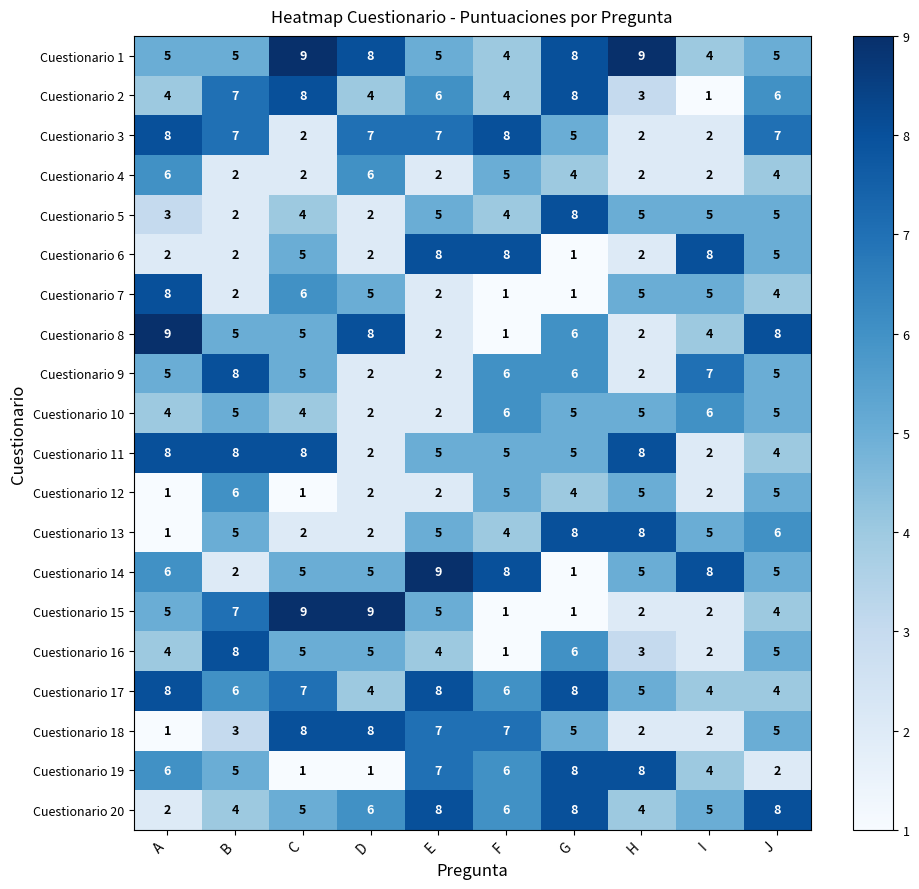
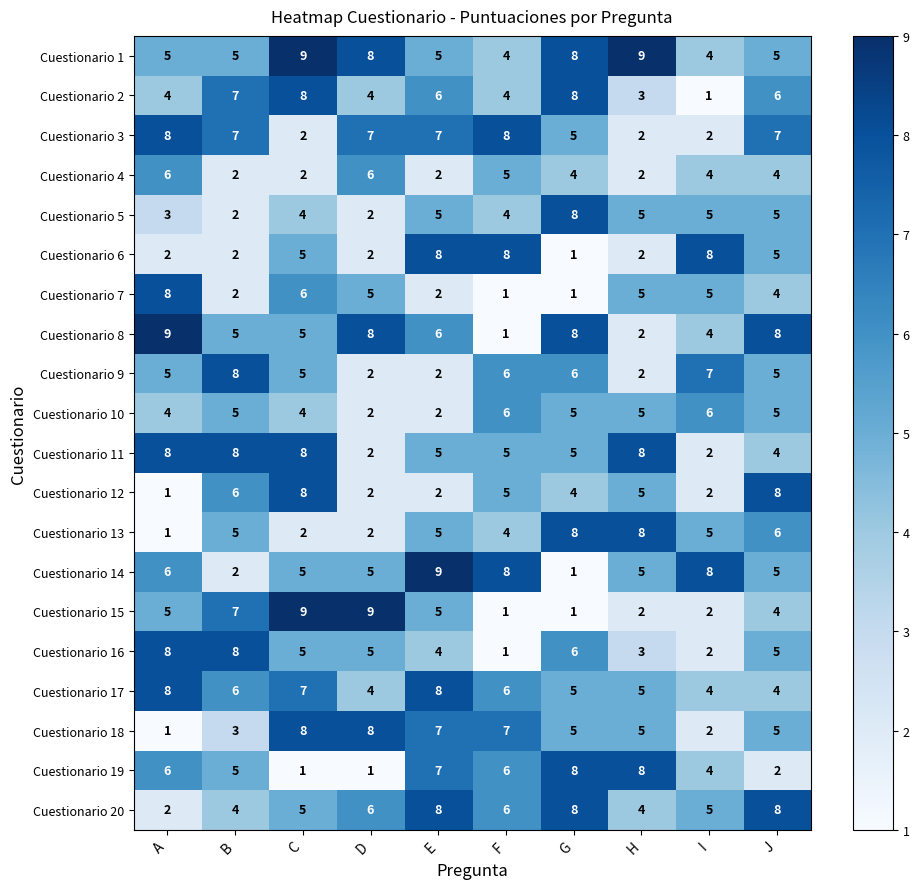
  {
    "Cuestionario 1": {
      "A": 5,
      "B": 5,
      "C": 9,
      "D": 8,
      "E": 5,
      "F": 4,
      "G": 8,
      "H": 9,
      "I": 4,
      "J": 5
    },
    "Cuestionario 2": {
      "A": 4,
      "B": 7,
      "C": 8,
      "D": 4,
      "E": 6,
      "F": 4,
      "G": 8,
      "H": 3,
      "I": 1,
      "J": 6
    },
    "Cuestionario 3": {
      "A": 8,
      "B": 7,
      "C": 2,
      "D": 7,
      "E": 7,
      "F": 8,
      "G": 5,
      "H": 2,
      "I": 2,
      "J": 7
    },
    "Cuestionario 4": {
      "A": 6,
      "B": 2,
      "C": 2,
      "D": 6,
      "E": 2,
      "F": 5,
      "G": 4,
      "H": 2,
-     "I": 2,
+     "I": 4,
      "J": 4
    },
    "Cuestionario 5": {
      "A": 3,
      "B": 2,
      "C": 4,
      "D": 2,
      "E": 5,
      "F": 4,
      "G": 8,
      "H": 5,
      "I": 5,
      "J": 5
    },
    "Cuestionario 6": {
      "A": 2,
      "B": 2,
      "C": 5,
      "D": 2,
      "E": 8,
      "F": 8,
      "G": 1,
      "H": 2,
      "I": 8,
      "J": 5
    },
    "Cuestionario 7": {
      "A": 8,
      "B": 2,
      "C": 6,
      "D": 5,
      "E": 2,
      "F": 1,
      "G": 1,
      "H": 5,
      "I": 5,
      "J": 4
    },
    "Cuestionario 8": {
      "A": 9,
      "B": 5,
      "C": 5,
      "D": 8,
-     "E": 2,
+     "E": 6,
      "F": 1,
-     "G": 6,
+     "G": 8,
      "H": 2,
      "I": 4,
      "J": 8
    },
    "Cuestionario 9": {
      "A": 5,
      "B": 8,
      "C": 5,
      "D": 2,
      "E": 2,
      "F": 6,
      "G": 6,
      "H": 2,
      "I": 7,
      "J": 5
    },
    "Cuestionario 10": {
      "A": 4,
      "B": 5,
      "C": 4,
      "D": 2,
      "E": 2,
      "F": 6,
      "G": 5,
      "H": 5,
      "I": 6,
      "J": 5
    },
    "Cuestionario 11": {
      "A": 8,
      "B": 8,
      "C": 8,
      "D": 2,
      "E": 5,
      "F": 5,
      "G": 5,
      "H": 8,
      "I": 2,
      "J": 4
    },
    "Cuestionario 12": {
      "A": 1,
      "B": 6,
-     "C": 1,
+     "C": 8,
      "D": 2,
      "E": 2,
      "F": 5,
      "G": 4,
      "H": 5,
      "I": 2,
-     "J": 5
+     "J": 8
    },
    "Cuestionario 13": {
      "A": 1,
      "B": 5,
      "C": 2,
      "D": 2,
      "E": 5,
      "F": 4,
      "G": 8,
      "H": 8,
      "I": 5,
      "J": 6
    },
    "Cuestionario 14": {
      "A": 6,
      "B": 2,
      "C": 5,
      "D": 5,
      "E": 9,
      "F": 8,
      "G": 1,
      "H": 5,
      "I": 8,
      "J": 5
    },
    "Cuestionario 15": {
      "A": 5,
      "B": 7,
      "C": 9,
      "D": 9,
      "E": 5,
      "F": 1,
      "G": 1,
      "H": 2,
      "I": 2,
      "J": 4
    },
    "Cuestionario 16": {
-     "A": 4,
+     "A": 8,
      "B": 8,
      "C": 5,
      "D": 5,
      "E": 4,
      "F": 1,
      "G": 6,
      "H": 3,
      "I": 2,
      "J": 5
    },
    "Cuestionario 17": {
      "A": 8,
      "B": 6,
      "C": 7,
      "D": 4,
      "E": 8,
      "F": 6,
-     "G": 8,
+     "G": 5,
      "H": 5,
      "I": 4,
      "J": 4
    },
    "Cuestionario 18": {
      "A": 1,
      "B": 3,
      "C": 8,
      "D": 8,
      "E": 7,
      "F": 7,
      "G": 5,
-     "H": 2,
+     "H": 5,
      "I": 2,
      "J": 5
    },
    "Cuestionario 19": {
      "A": 6,
      "B": 5,
      "C": 1,
      "D": 1,
      "E": 7,
      "F": 6,
      "G": 8,
      "H": 8,
      "I": 4,
      "J": 2
    },
    "Cuestionario 20": {
      "A": 2,
      "B": 4,
      "C": 5,
      "D": 6,
      "E": 8,
      "F": 6,
      "G": 8,
      "H": 4,
      "I": 5,
      "J": 8
    }
  }
